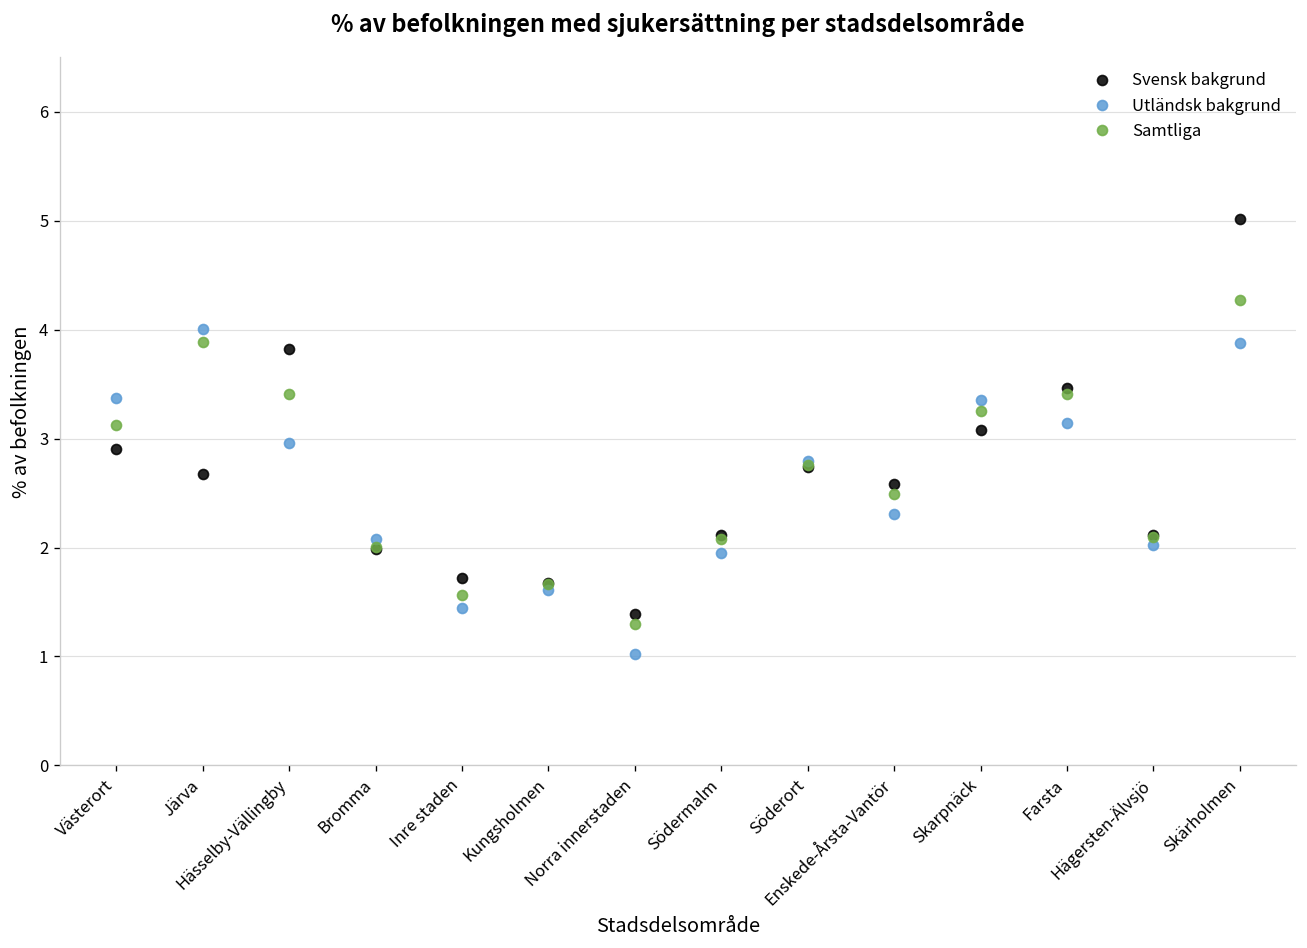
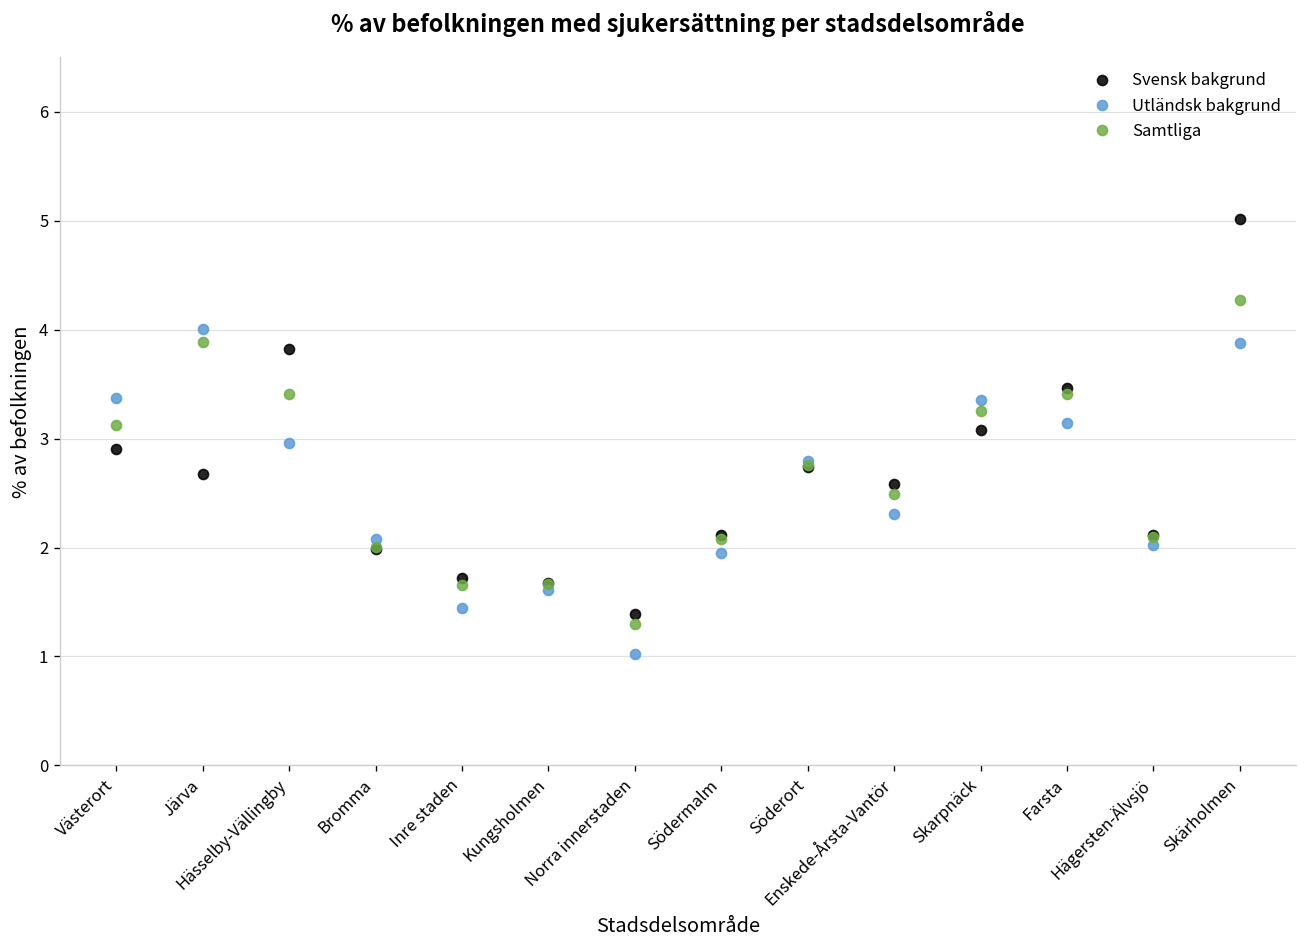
  {
    "Svensk bakgrund": {
      "Västerort": 2.9,
      "Järva": 2.7,
      "Hässelby-Vällingby": 3.8,
      "Inre staden": 1.7,
      "Norra innerstaden": 1.4,
      "Södermalm": 2.1,
      "Enskede-Årsta-Vantör": 2.6,
      "Skarpnäck": 3.1,
      "Farsta": 3.5,
      "Skärholmen": 5.0
    },
    "Utländsk bakgrund": {
      "Västerort": 3.4,
      "Järva": 4.0,
      "Hässelby-Vällingby": 3.0,
      "Bromma": 2.1,
      "Inre staden": 1.4,
      "Kungsholmen": 1.6,
      "Norra innerstaden": 1.0,
      "Södermalm": 2.0,
      "Söderort": 2.8,
      "Enskede-Årsta-Vantör": 2.3,
      "Skarpnäck": 3.4,
      "Farsta": 3.1,
      "Hägersten-Älvsjö": 2.0,
      "Skärholmen": 3.9
    },
    "Samtliga": {
      "Västerort": 3.1,
      "Järva": 3.9,
      "Hässelby-Vällingby": 3.4,
-     "Inre staden": 1.6,
+     "Inre staden": 1.7,
      "Norra innerstaden": 1.3,
      "Södermalm": 2.1,
      "Enskede-Årsta-Vantör": 2.5,
      "Skarpnäck": 3.3,
      "Farsta": 3.4,
      "Skärholmen": 4.3
    }
  }
